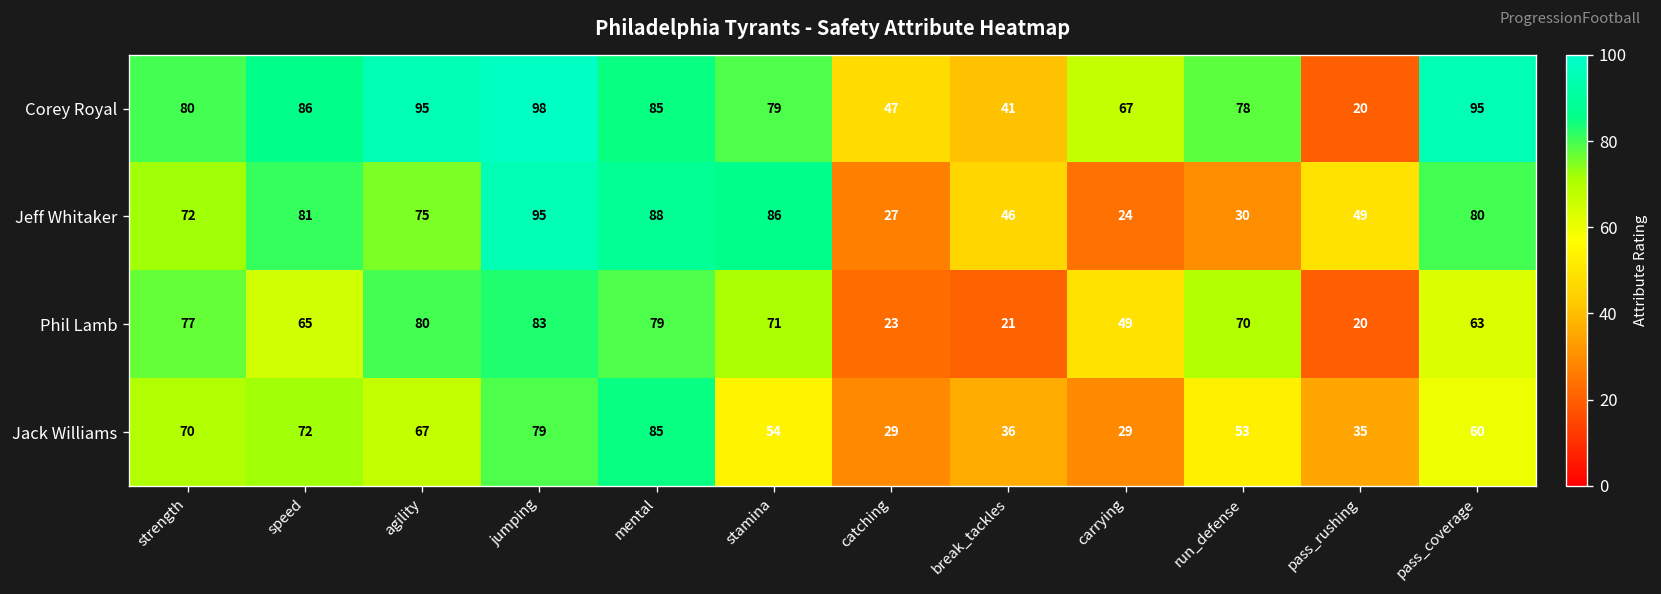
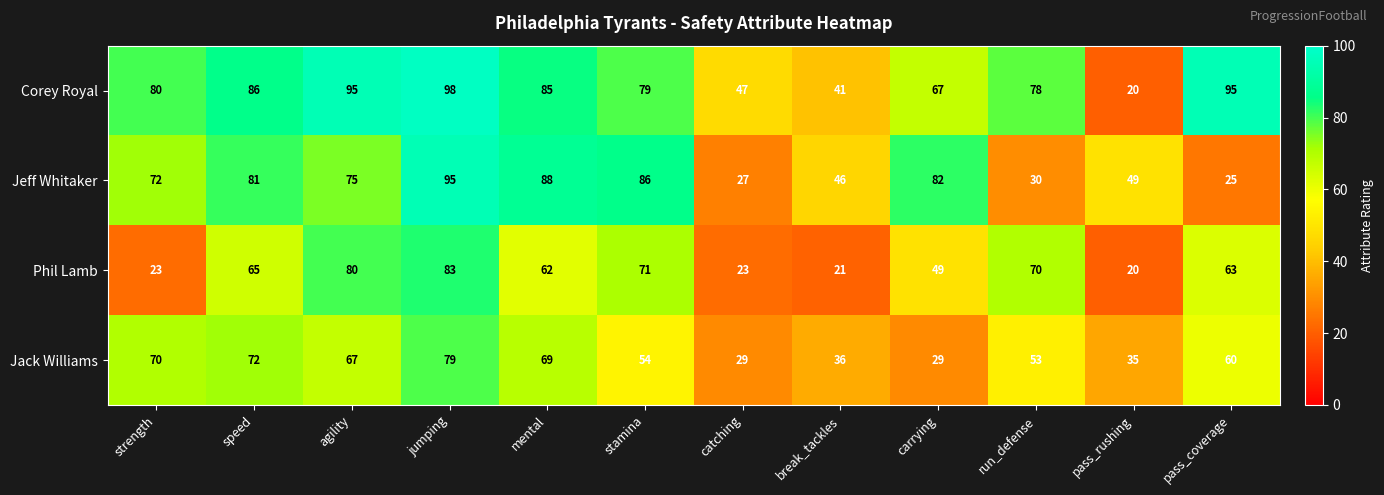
  {
    "Corey Royal": {
      "strength": 80,
      "speed": 86,
      "agility": 95,
      "jumping": 98,
      "mental": 85,
      "stamina": 79,
      "catching": 47,
      "break_tackles": 41,
      "carrying": 67,
      "run_defense": 78,
      "pass_rushing": 20,
      "pass_coverage": 95
    },
    "Jeff Whitaker": {
      "strength": 72,
      "speed": 81,
      "agility": 75,
      "jumping": 95,
      "mental": 88,
      "stamina": 86,
      "catching": 27,
      "break_tackles": 46,
-     "carrying": 24,
+     "carrying": 82,
      "run_defense": 30,
      "pass_rushing": 49,
-     "pass_coverage": 80
+     "pass_coverage": 25
    },
    "Phil Lamb": {
-     "strength": 77,
+     "strength": 23,
      "speed": 65,
      "agility": 80,
      "jumping": 83,
-     "mental": 79,
+     "mental": 62,
      "stamina": 71,
      "catching": 23,
      "break_tackles": 21,
      "carrying": 49,
      "run_defense": 70,
      "pass_rushing": 20,
      "pass_coverage": 63
    },
    "Jack Williams": {
      "strength": 70,
      "speed": 72,
      "agility": 67,
      "jumping": 79,
-     "mental": 85,
+     "mental": 69,
      "stamina": 54,
      "catching": 29,
      "break_tackles": 36,
      "carrying": 29,
      "run_defense": 53,
      "pass_rushing": 35,
      "pass_coverage": 60
    }
  }
